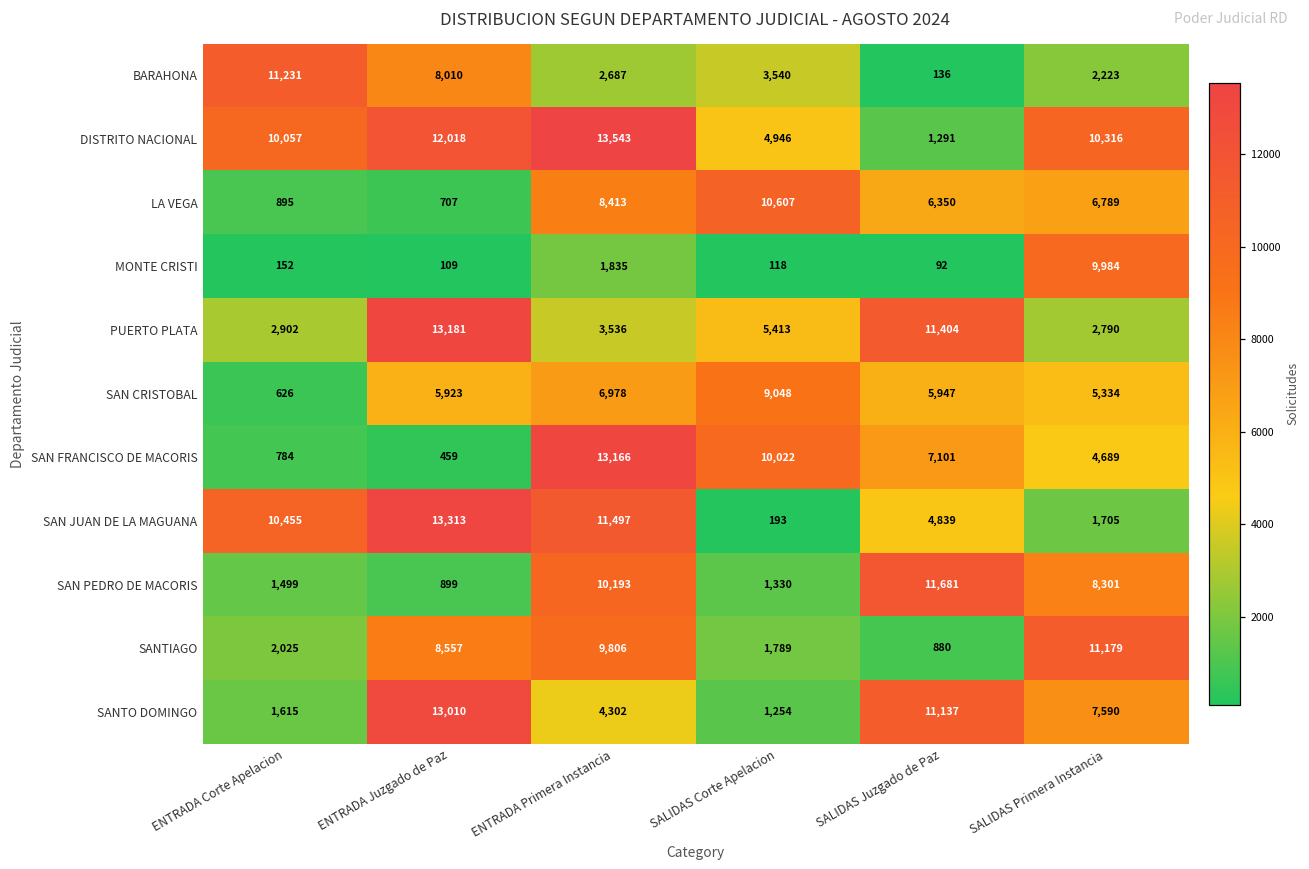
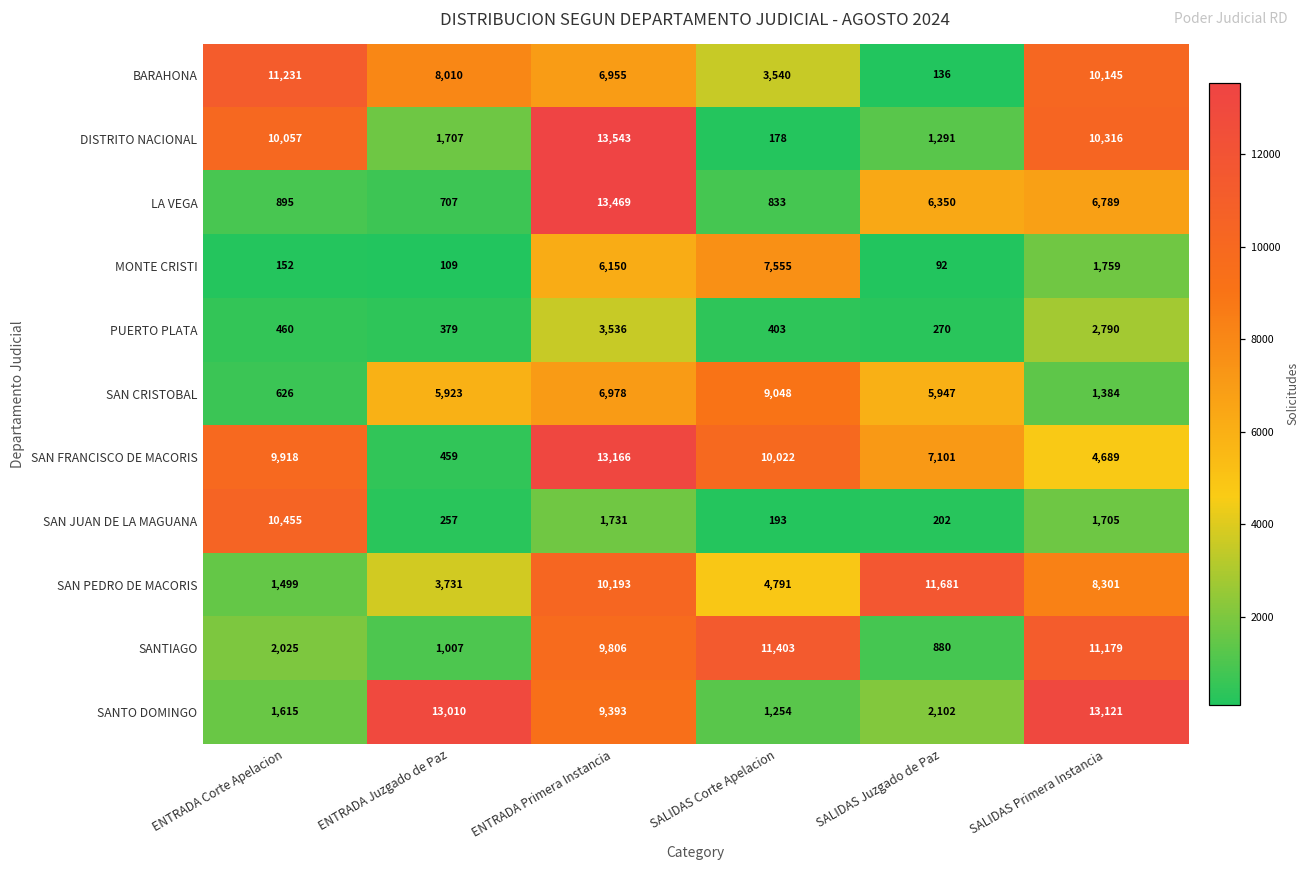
  {
    "BARAHONA": {
      "ENTRADA Corte Apelacion": "11,231",
      "ENTRADA Juzgado de Paz": "8,010",
-     "ENTRADA Primera Instancia": "2,687",
+     "ENTRADA Primera Instancia": "6,955",
      "SALIDAS Corte Apelacion": "3,540",
      "SALIDAS Juzgado de Paz": "136",
-     "SALIDAS Primera Instancia": "2,223"
+     "SALIDAS Primera Instancia": "10,145"
    },
    "DISTRITO NACIONAL": {
      "ENTRADA Corte Apelacion": "10,057",
-     "ENTRADA Juzgado de Paz": "12,018",
+     "ENTRADA Juzgado de Paz": "1,707",
      "ENTRADA Primera Instancia": "13,543",
-     "SALIDAS Corte Apelacion": "4,946",
+     "SALIDAS Corte Apelacion": "178",
      "SALIDAS Juzgado de Paz": "1,291",
      "SALIDAS Primera Instancia": "10,316"
    },
    "LA VEGA": {
      "ENTRADA Corte Apelacion": "895",
      "ENTRADA Juzgado de Paz": "707",
-     "ENTRADA Primera Instancia": "8,413",
-     "SALIDAS Corte Apelacion": "10,607",
+     "ENTRADA Primera Instancia": "13,469",
+     "SALIDAS Corte Apelacion": "833",
      "SALIDAS Juzgado de Paz": "6,350",
      "SALIDAS Primera Instancia": "6,789"
    },
    "MONTE CRISTI": {
      "ENTRADA Corte Apelacion": "152",
      "ENTRADA Juzgado de Paz": "109",
-     "ENTRADA Primera Instancia": "1,835",
-     "SALIDAS Corte Apelacion": "118",
+     "ENTRADA Primera Instancia": "6,150",
+     "SALIDAS Corte Apelacion": "7,555",
      "SALIDAS Juzgado de Paz": "92",
-     "SALIDAS Primera Instancia": "9,984"
+     "SALIDAS Primera Instancia": "1,759"
    },
    "PUERTO PLATA": {
-     "ENTRADA Corte Apelacion": "2,902",
-     "ENTRADA Juzgado de Paz": "13,181",
+     "ENTRADA Corte Apelacion": "460",
+     "ENTRADA Juzgado de Paz": "379",
      "ENTRADA Primera Instancia": "3,536",
-     "SALIDAS Corte Apelacion": "5,413",
-     "SALIDAS Juzgado de Paz": "11,404",
+     "SALIDAS Corte Apelacion": "403",
+     "SALIDAS Juzgado de Paz": "270",
      "SALIDAS Primera Instancia": "2,790"
    },
    "SAN CRISTOBAL": {
      "ENTRADA Corte Apelacion": "626",
      "ENTRADA Juzgado de Paz": "5,923",
      "ENTRADA Primera Instancia": "6,978",
      "SALIDAS Corte Apelacion": "9,048",
      "SALIDAS Juzgado de Paz": "5,947",
-     "SALIDAS Primera Instancia": "5,334"
+     "SALIDAS Primera Instancia": "1,384"
    },
    "SAN FRANCISCO DE MACORIS": {
-     "ENTRADA Corte Apelacion": "784",
+     "ENTRADA Corte Apelacion": "9,918",
      "ENTRADA Juzgado de Paz": "459",
      "ENTRADA Primera Instancia": "13,166",
      "SALIDAS Corte Apelacion": "10,022",
      "SALIDAS Juzgado de Paz": "7,101",
      "SALIDAS Primera Instancia": "4,689"
    },
    "SAN JUAN DE LA MAGUANA": {
      "ENTRADA Corte Apelacion": "10,455",
-     "ENTRADA Juzgado de Paz": "13,313",
-     "ENTRADA Primera Instancia": "11,497",
+     "ENTRADA Juzgado de Paz": "257",
+     "ENTRADA Primera Instancia": "1,731",
      "SALIDAS Corte Apelacion": "193",
-     "SALIDAS Juzgado de Paz": "4,839",
+     "SALIDAS Juzgado de Paz": "202",
      "SALIDAS Primera Instancia": "1,705"
    },
    "SAN PEDRO DE MACORIS": {
      "ENTRADA Corte Apelacion": "1,499",
-     "ENTRADA Juzgado de Paz": "899",
+     "ENTRADA Juzgado de Paz": "3,731",
      "ENTRADA Primera Instancia": "10,193",
-     "SALIDAS Corte Apelacion": "1,330",
+     "SALIDAS Corte Apelacion": "4,791",
      "SALIDAS Juzgado de Paz": "11,681",
      "SALIDAS Primera Instancia": "8,301"
    },
    "SANTIAGO": {
      "ENTRADA Corte Apelacion": "2,025",
-     "ENTRADA Juzgado de Paz": "8,557",
+     "ENTRADA Juzgado de Paz": "1,007",
      "ENTRADA Primera Instancia": "9,806",
-     "SALIDAS Corte Apelacion": "1,789",
+     "SALIDAS Corte Apelacion": "11,403",
      "SALIDAS Juzgado de Paz": "880",
      "SALIDAS Primera Instancia": "11,179"
    },
    "SANTO DOMINGO": {
      "ENTRADA Corte Apelacion": "1,615",
      "ENTRADA Juzgado de Paz": "13,010",
-     "ENTRADA Primera Instancia": "4,302",
+     "ENTRADA Primera Instancia": "9,393",
      "SALIDAS Corte Apelacion": "1,254",
-     "SALIDAS Juzgado de Paz": "11,137",
-     "SALIDAS Primera Instancia": "7,590"
+     "SALIDAS Juzgado de Paz": "2,102",
+     "SALIDAS Primera Instancia": "13,121"
    }
  }
